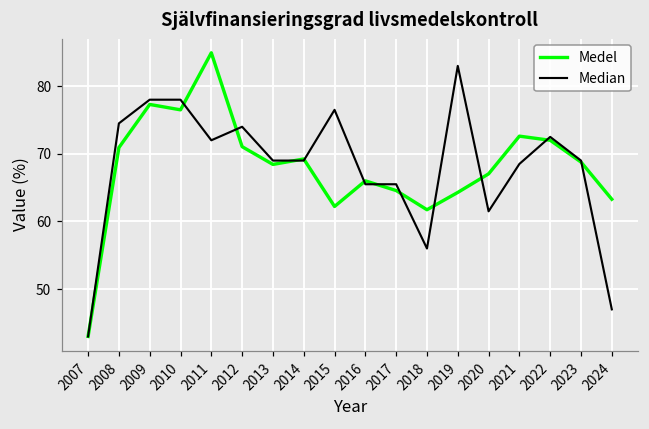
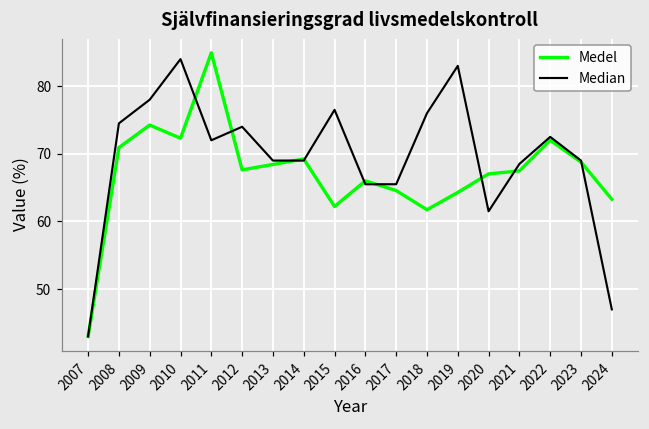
  {
    "Medel": {
      "2008": 71,
-     "2009": 77,
-     "2010": 77,
+     "2009": 74,
+     "2010": 72,
      "2011": 85,
-     "2012": 71,
+     "2012": 68,
      "2013": 68,
      "2015": 62,
      "2016": 66,
      "2017": 65,
      "2018": 62,
      "2019": 64,
      "2020": 67,
-     "2021": 73,
+     "2021": 67,
      "2022": 72,
      "2024": 63
    },
    "Median": {
      "2008": 75,
      "2009": 78,
-     "2010": 78,
+     "2010": 84,
      "2011": 72,
      "2012": 74,
      "2013": 69,
      "2015": 77,
      "2016": 66,
      "2017": 66,
-     "2018": 56,
+     "2018": 76,
      "2019": 83,
      "2020": 62,
      "2021": 69,
      "2022": 73,
      "2024": 47
    }
  }
